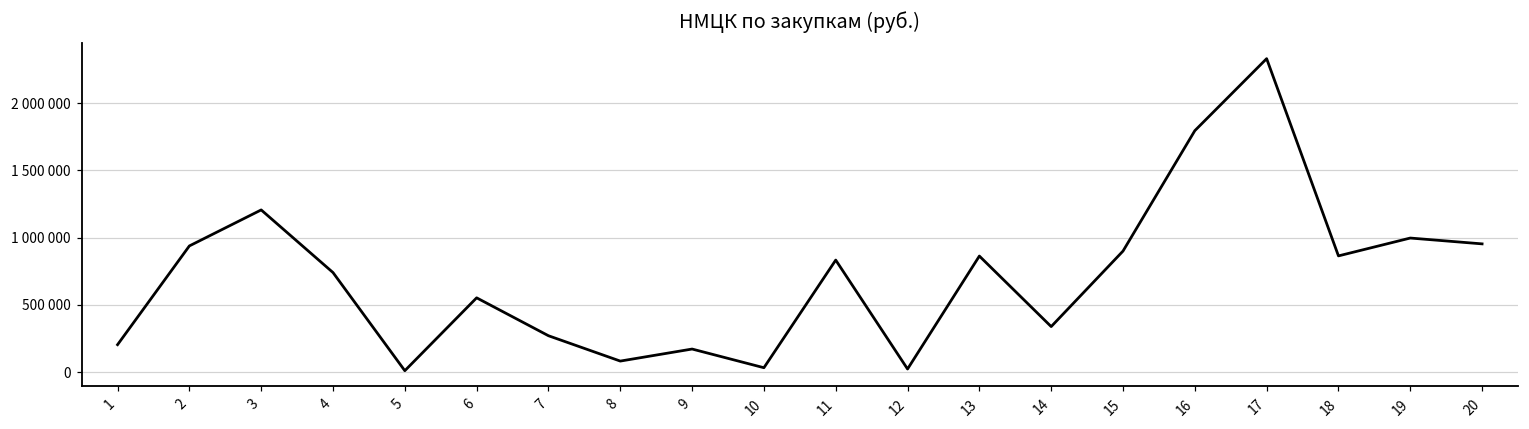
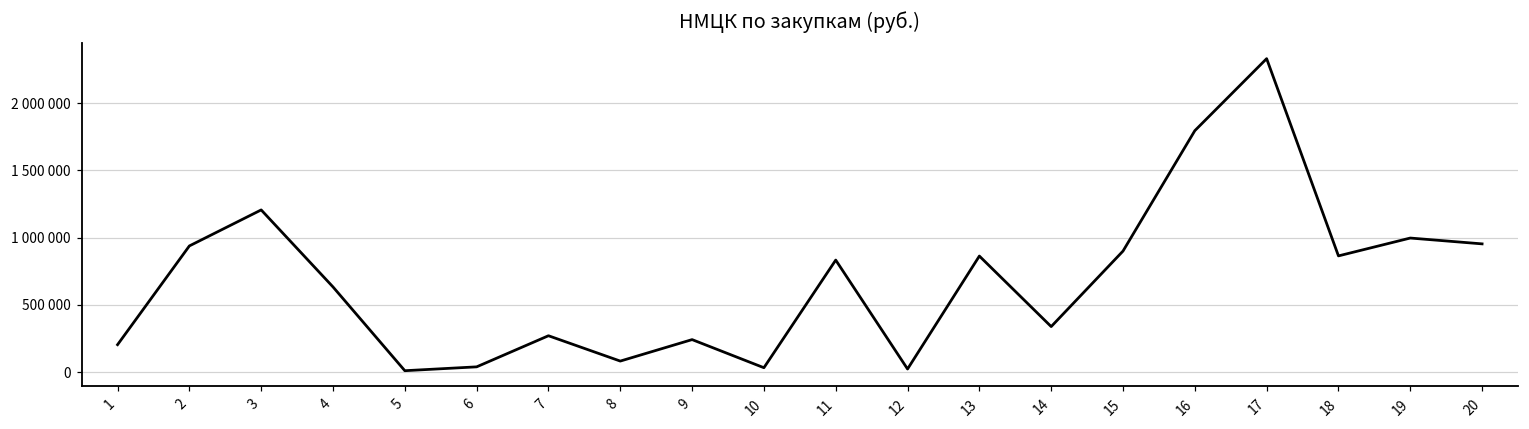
  {
    "1": 200000,
    "2": 940000,
    "3": 1210000,
-   "4": 740000,
+   "4": 630000,
    "5": 10000,
-   "6": 550000,
+   "6": 40000,
    "7": 270000,
    "8": 80000,
-   "9": 170000,
+   "9": 240000,
    "10": 30000,
    "11": 830000,
    "12": 20000,
    "13": 860000,
    "14": 340000,
    "15": 900000,
    "16": 1800000,
    "17": 2330000,
    "18": 860000,
    "19": 1000000,
    "20": 950000
  }
